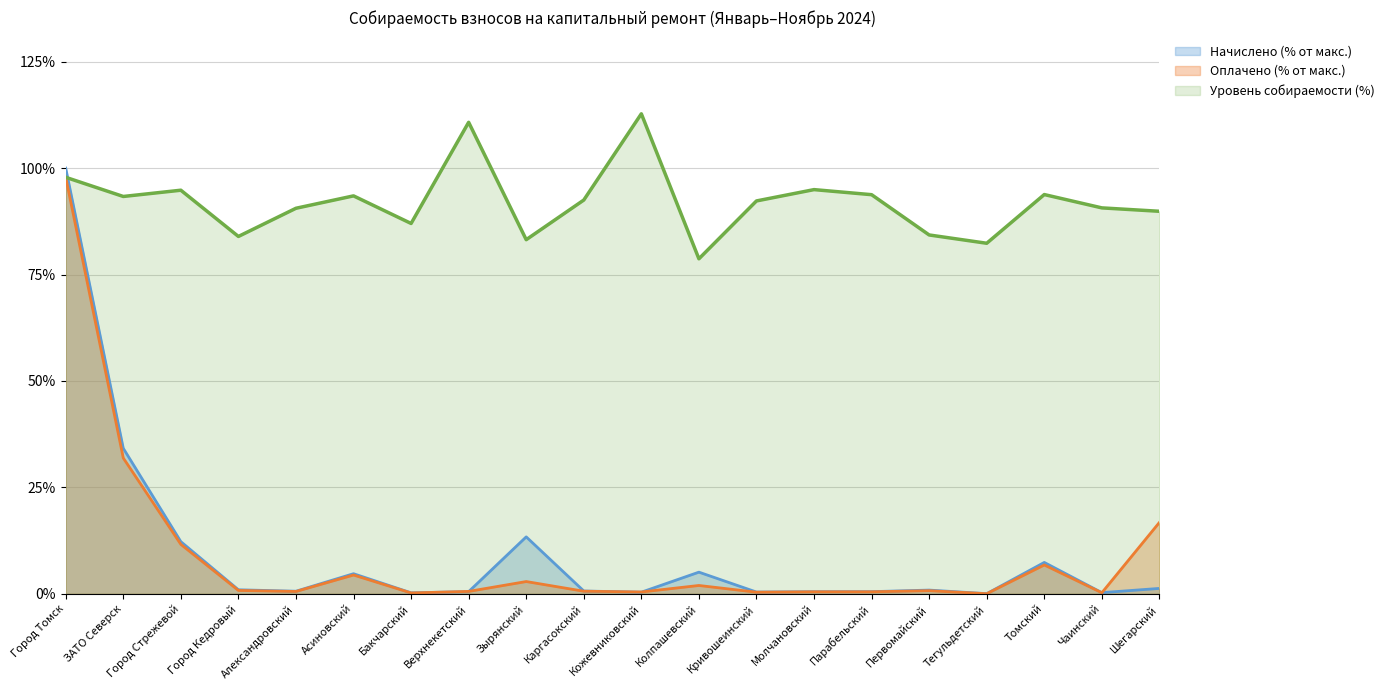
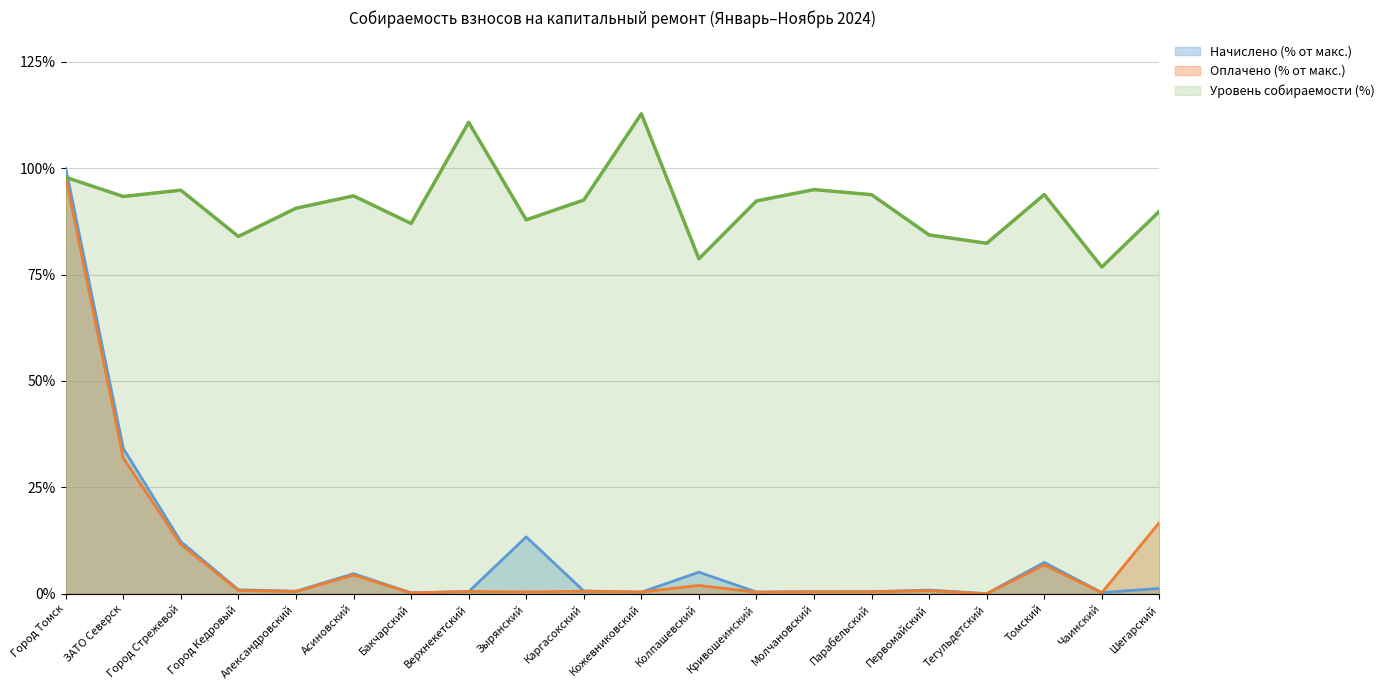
  {
    "Начислено (% от макс.)": {
      "Город Томск": "100%",
      "ЗАТО Северск": "34%",
      "Город Стрежевой": "12%",
      "Зырянский": "13%",
      "Колпашевский": "5%",
      "Томский": "7%",
      "Шегарский": "1%"
    },
    "Оплачено (% от макс.)": {
      "ЗАТО Северск": "32%",
      "Город Стрежевой": "12%",
-     "Зырянский": "3%",
+     "Зырянский": "0%",
      "Колпашевский": "2%",
      "Томский": "7%",
      "Шегарский": "17%"
    },
    "Уровень собираемости (%)": {
      "ЗАТО Северск": "93%",
      "Город Стрежевой": "95%",
      "Город Кедровый": "84%",
      "Александровский": "91%",
      "Асиновский": "93%",
      "Бакчарский": "87%",
      "Верхнекетский": "111%",
-     "Зырянский": "83%",
+     "Зырянский": "88%",
      "Каргасокский": "93%",
      "Кожевниковский": "113%",
      "Колпашевский": "79%",
      "Кривошеинский": "92%",
      "Молчановский": "95%",
      "Парабельский": "94%",
      "Первомайский": "84%",
      "Тегульдетский": "82%",
      "Томский": "94%",
-     "Чаинский": "91%",
+     "Чаинский": "77%",
      "Шегарский": "90%"
    }
  }
